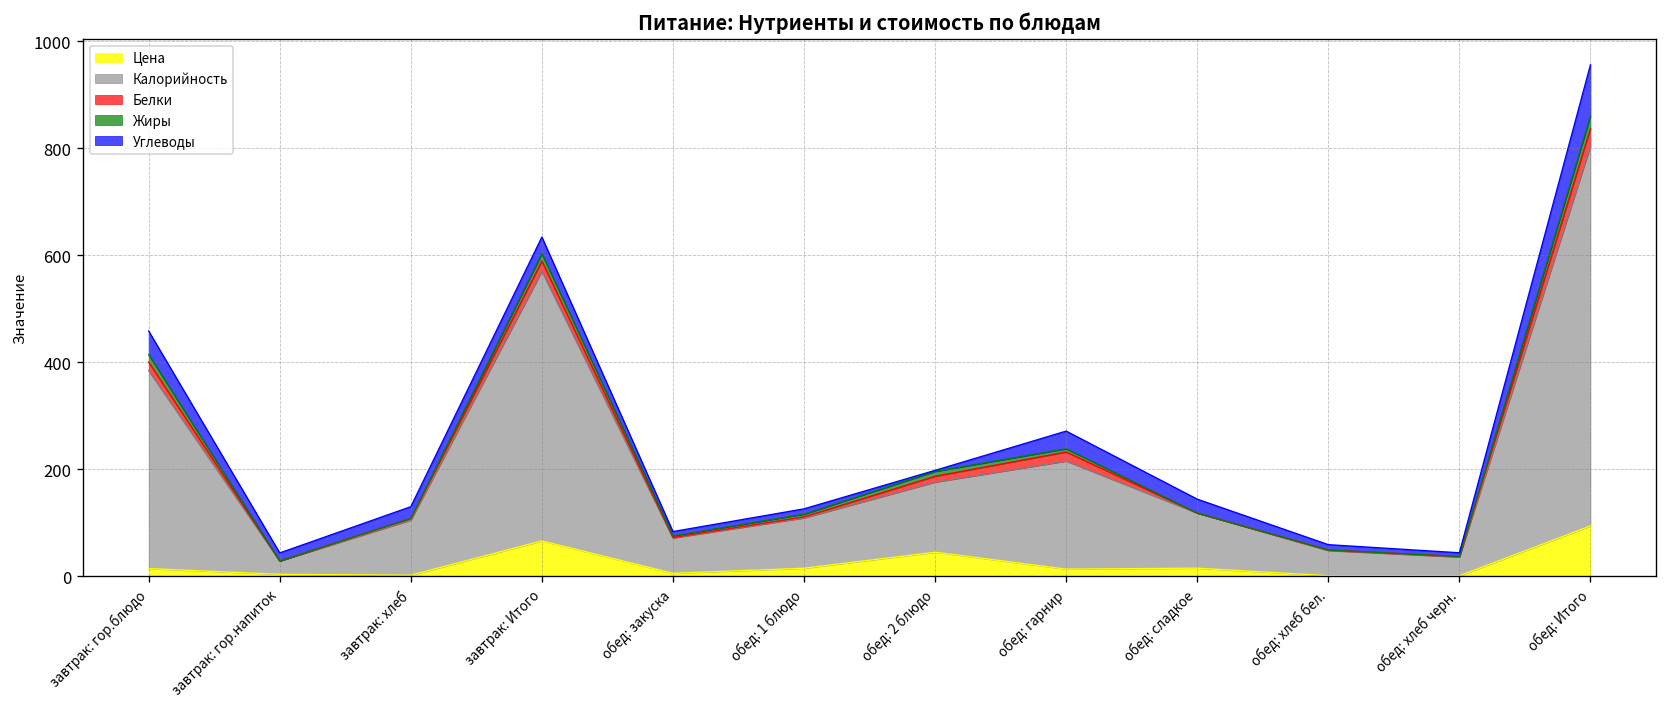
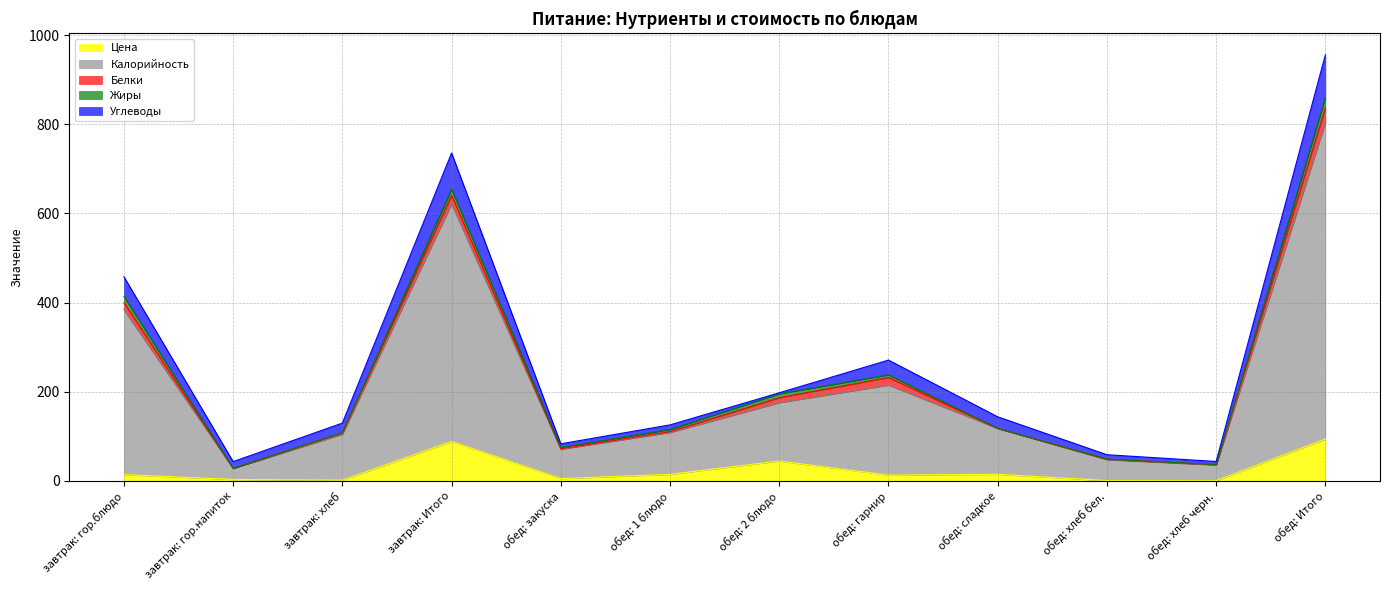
  {
    "Цена": {
      "завтрак: гор.блюдо": 10,
      "завтрак: гор.напиток": 0,
      "завтрак: хлеб": 0,
-     "завтрак: Итого": 70,
+     "завтрак: Итого": 90,
      "обед: закуска": 10,
      "обед: 1 блюдо": 10,
      "обед: 2 блюдо": 40,
      "обед: гарнир": 10,
      "обед: сладкое": 10,
      "обед: хлеб бел.": 0,
      "обед: хлеб черн.": 0,
      "обед: Итого": 90
    },
    "Калорийность": {
      "завтрак: гор.блюдо": 370,
-     "завтрак: Итого": 500,
+     "завтрак: Итого": 530,
      "обед: 2 блюдо": 130,
      "обед: гарнир": 200,
      "обед: Итого": 710
    },
    "Белки": {
      "завтрак: гор.блюдо": 20,
      "завтрак: Итого": 20,
      "обед: 2 блюдо": 10,
      "обед: гарнир": 20,
      "обед: Итого": 30
    },
    "Жиры": {
      "завтрак: гор.блюдо": 10,
      "завтрак: Итого": 10,
      "обед: гарнир": 10,
      "обед: Итого": 20
    },
    "Углеводы": {
      "завтрак: гор.блюдо": 40,
      "завтрак: гор.напиток": 10,
      "завтрак: хлеб": 20,
-     "завтрак: Итого": 30,
+     "завтрак: Итого": 80,
      "обед: закуска": 10,
      "обед: 1 блюдо": 10,
      "обед: гарнир": 30,
      "обед: сладкое": 30,
      "обед: хлеб бел.": 10,
      "обед: хлеб черн.": 10,
      "обед: Итого": 100
    }
  }
